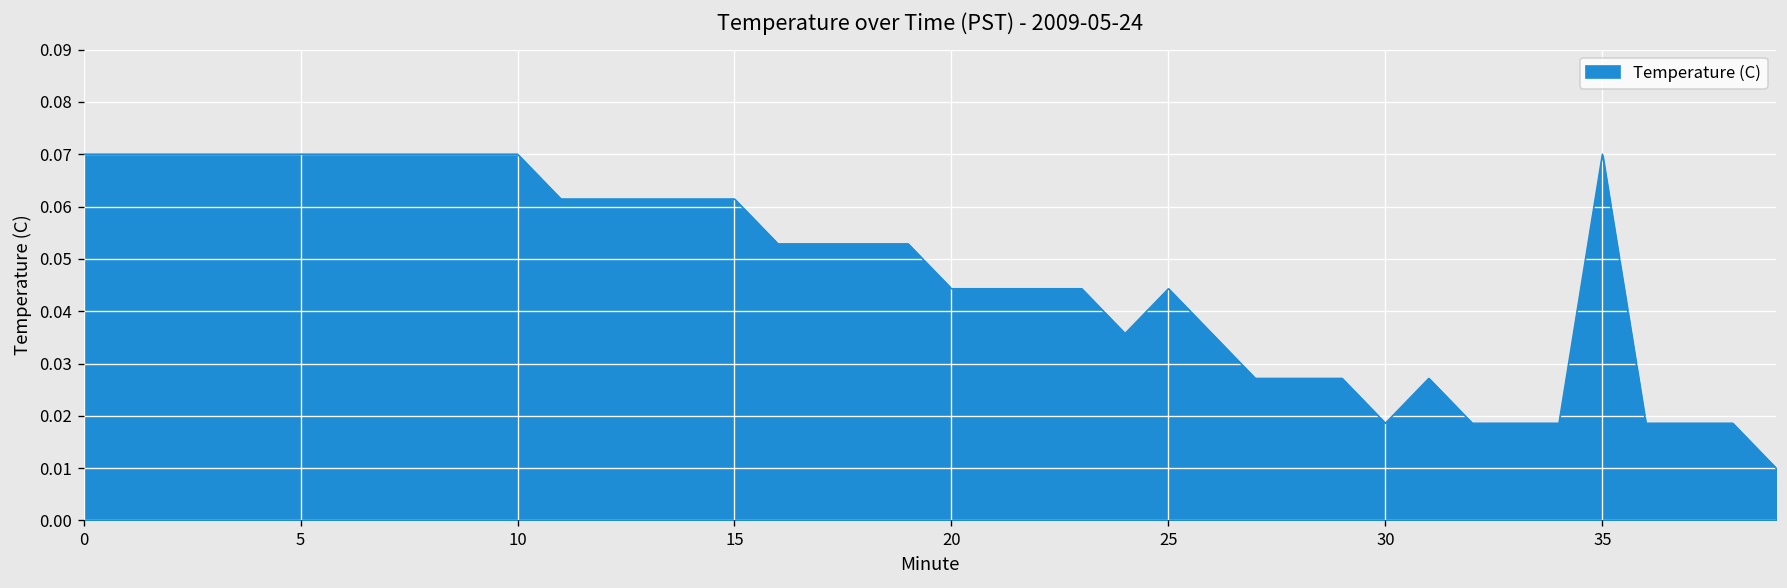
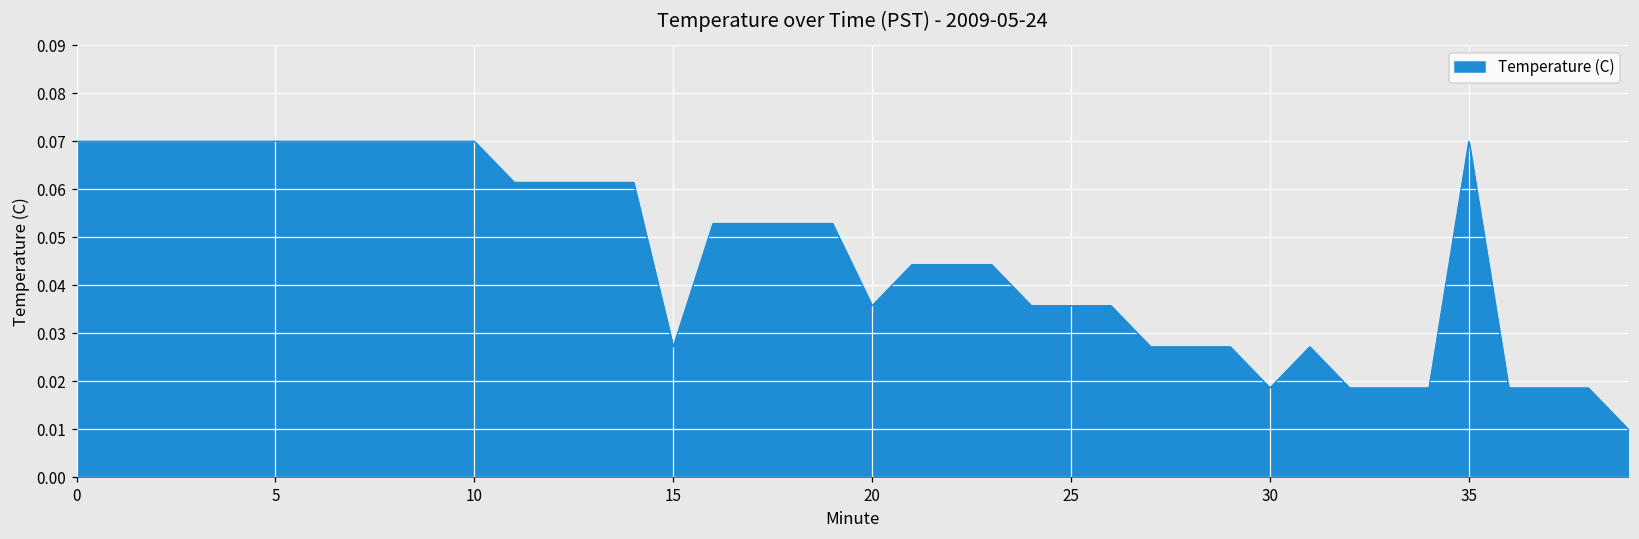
  {
    "0": 0.070,
    "5": 0.070,
    "10": 0.070,
-   "15": 0.061,
-   "20": 0.044,
-   "25": 0.044,
+   "15": 0.027,
+   "20": 0.036,
+   "25": 0.036,
    "30": 0.019,
    "35": 0.070
  }
